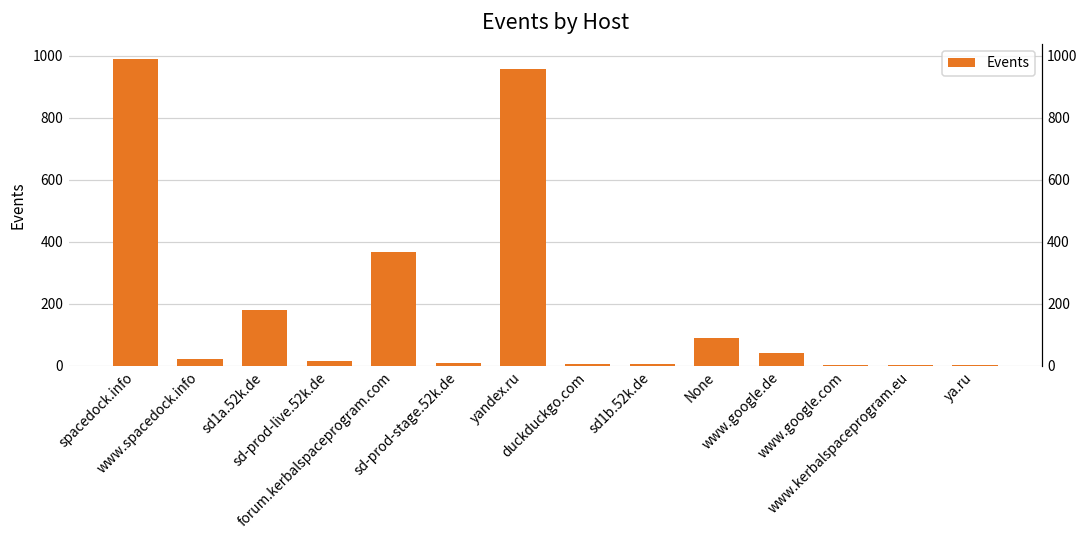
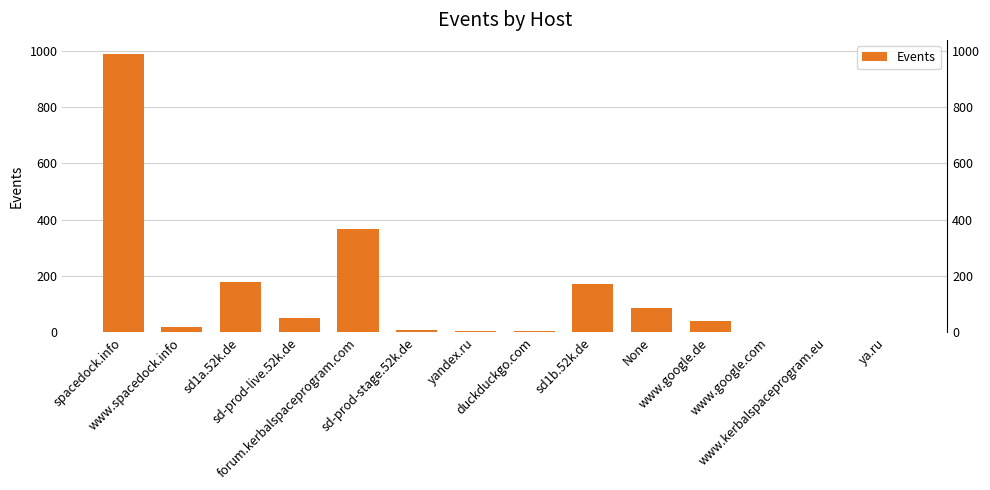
  {
    "spacedock.info": 990,
    "www.spacedock.info": 20,
    "sd1a.52k.de": 180,
-   "sd-prod-live.52k.de": 10,
+   "sd-prod-live.52k.de": 50,
    "forum.kerbalspaceprogram.com": 370,
-   "yandex.ru": 960,
-   "sd1b.52k.de": 0,
+   "yandex.ru": 10,
+   "sd1b.52k.de": 170,
    "None": 90,
    "www.google.de": 40
  }
